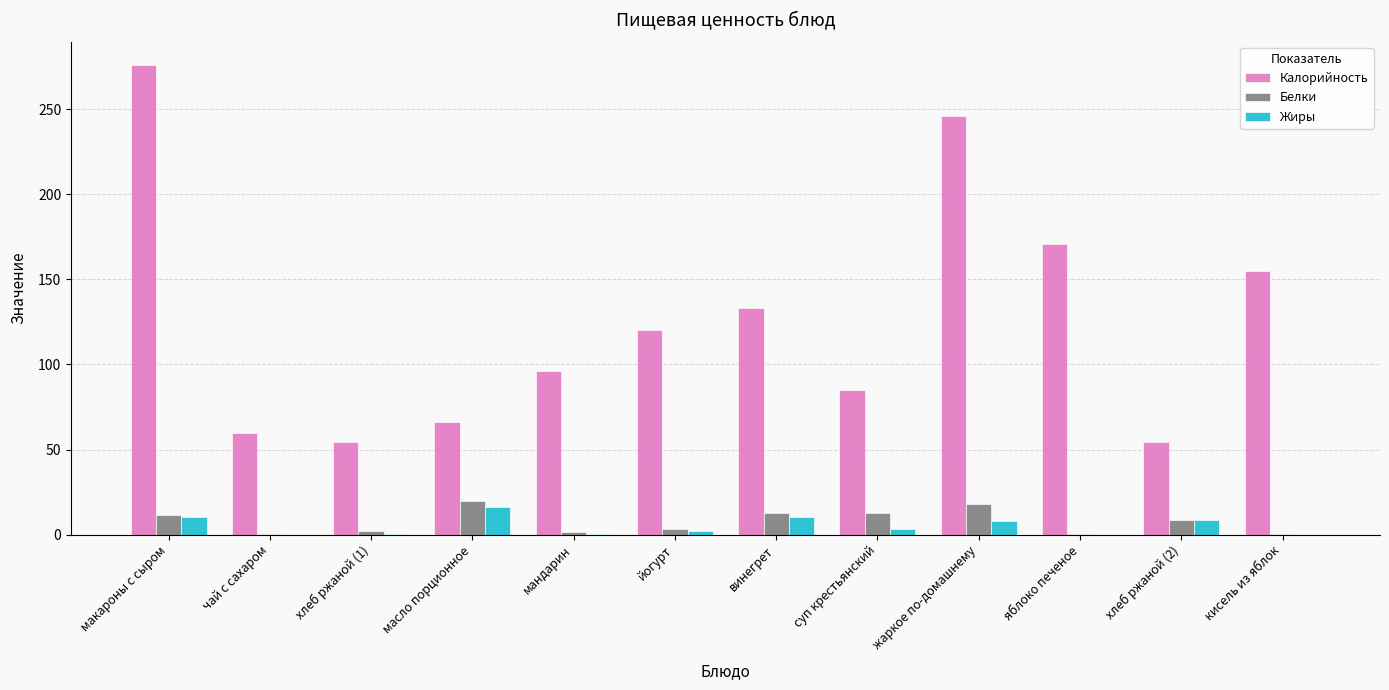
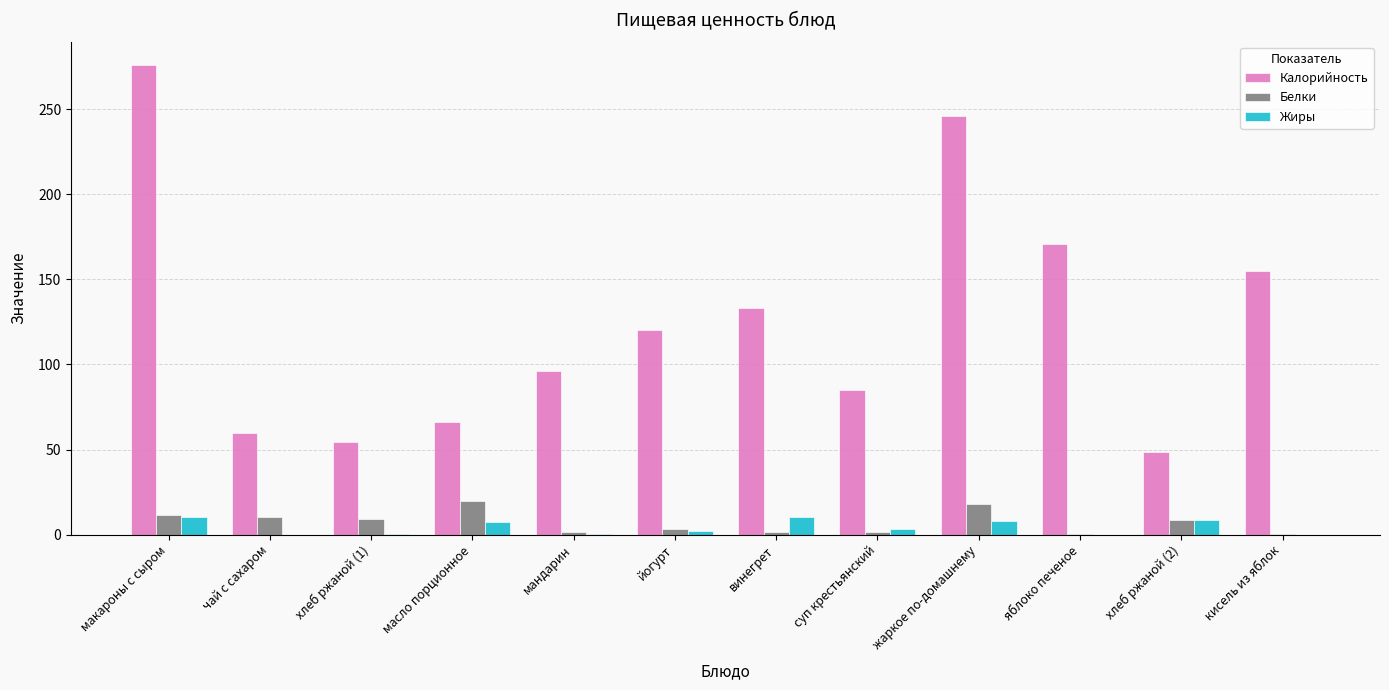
  {
    "Калорийность": {
      "макароны с сыром": 276,
      "чай с сахаром": 60,
      "хлеб ржаной (1)": 54,
      "масло порционное": 66,
      "мандарин": 96,
      "йогурт": 120,
      "винегрет": 133,
      "суп крестьянский": 85,
      "жаркое по-домашнему": 246,
      "яблоко печеное": 171,
-     "хлеб ржаной (2)": 54,
+     "хлеб ржаной (2)": 49,
      "кисель из яблок": 155
    },
    "Белки": {
      "макароны с сыром": 12,
-     "чай с сахаром": 0,
-     "хлеб ржаной (1)": 2,
+     "чай с сахаром": 10,
+     "хлеб ржаной (1)": 9,
      "масло порционное": 20,
      "мандарин": 2,
      "йогурт": 3,
-     "винегрет": 13,
-     "суп крестьянский": 13,
+     "винегрет": 2,
+     "суп крестьянский": 2,
      "жаркое по-домашнему": 18,
      "хлеб ржаной (2)": 9
    },
    "Жиры": {
      "макароны с сыром": 10,
-     "масло порционное": 16,
+     "масло порционное": 7,
      "йогурт": 2,
      "винегрет": 10,
      "суп крестьянский": 4,
      "жаркое по-домашнему": 8,
      "яблоко печеное": 0,
      "хлеб ржаной (2)": 8,
      "кисель из яблок": 0
    }
  }
